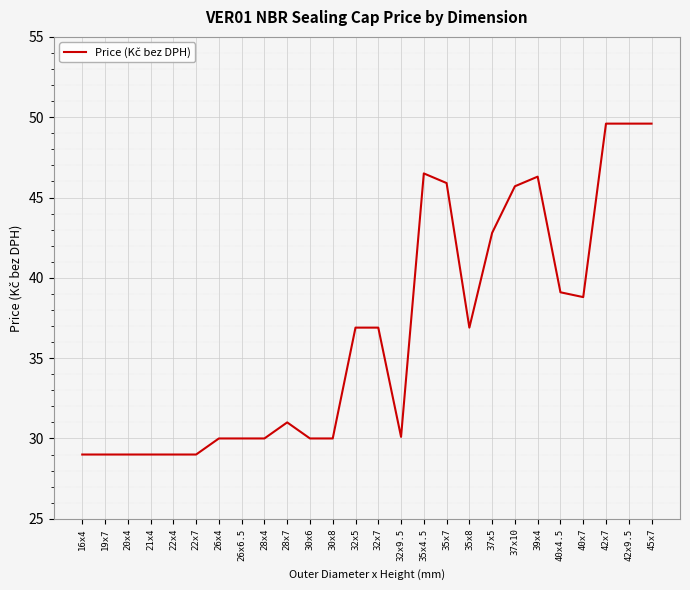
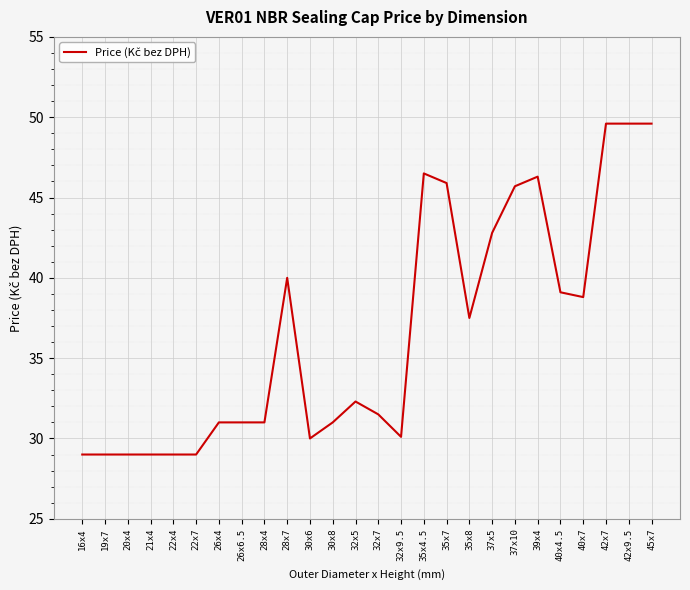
  {
    "16x4": 29.0,
    "19x7": 29.0,
    "20x4": 29.0,
    "21x4": 29.0,
    "22x4": 29.0,
    "22x7": 29.0,
-   "26x4": 30,
-   "26x6.5": 30,
-   "28x4": 30,
-   "28x7": 31,
+   "26x4": 31,
+   "26x6.5": 31,
+   "28x4": 31,
+   "28x7": 40,
    "30x6": 30.0,
-   "30x8": 30,
-   "32x5": 36.9,
-   "32x7": 36.9,
+   "30x8": 31,
+   "32x5": 32.3,
+   "32x7": 31.5,
    "32x9.5": 30.1,
    "35x4.5": 46.5,
    "35x7": 45.9,
-   "35x8": 36.9,
+   "35x8": 37.5,
    "37x5": 42.8,
    "37x10": 45.7,
    "39x4": 46.3,
    "40x4.5": 39.1,
    "40x7": 38.8,
    "42x7": 49.6,
    "42x9.5": 49.6,
    "45x7": 49.6
  }
